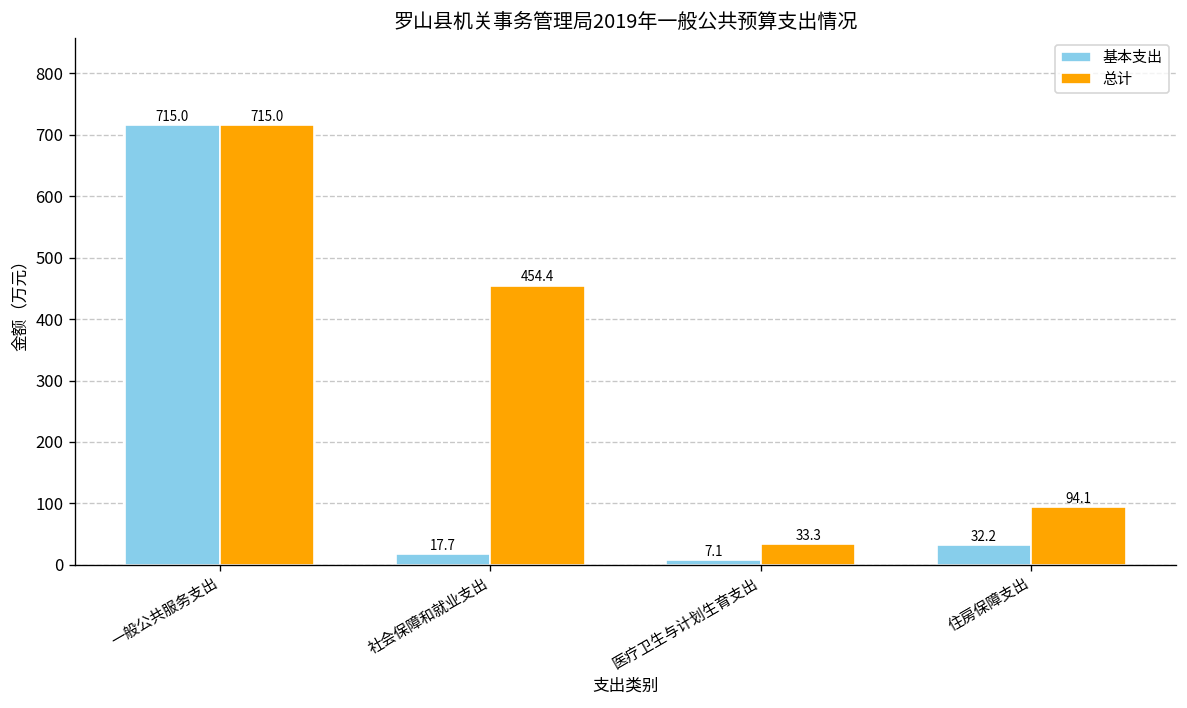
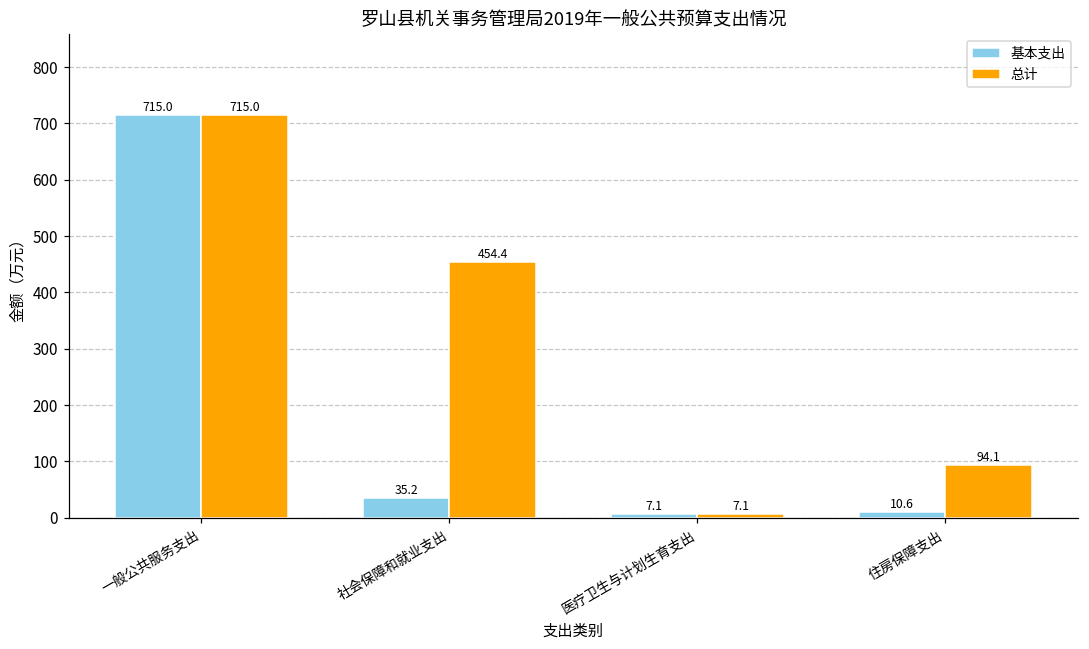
  {
    "基本支出": {
      "一般公共服务支出": 715.0,
-     "社会保障和就业支出": 17.7,
+     "社会保障和就业支出": 35.2,
      "医疗卫生与计划生育支出": 7.1,
-     "住房保障支出": 32.2
+     "住房保障支出": 10.6
    },
    "总计": {
      "一般公共服务支出": 715.0,
      "社会保障和就业支出": 454.4,
-     "医疗卫生与计划生育支出": 33.3,
+     "医疗卫生与计划生育支出": 7.1,
      "住房保障支出": 94.1
    }
  }
